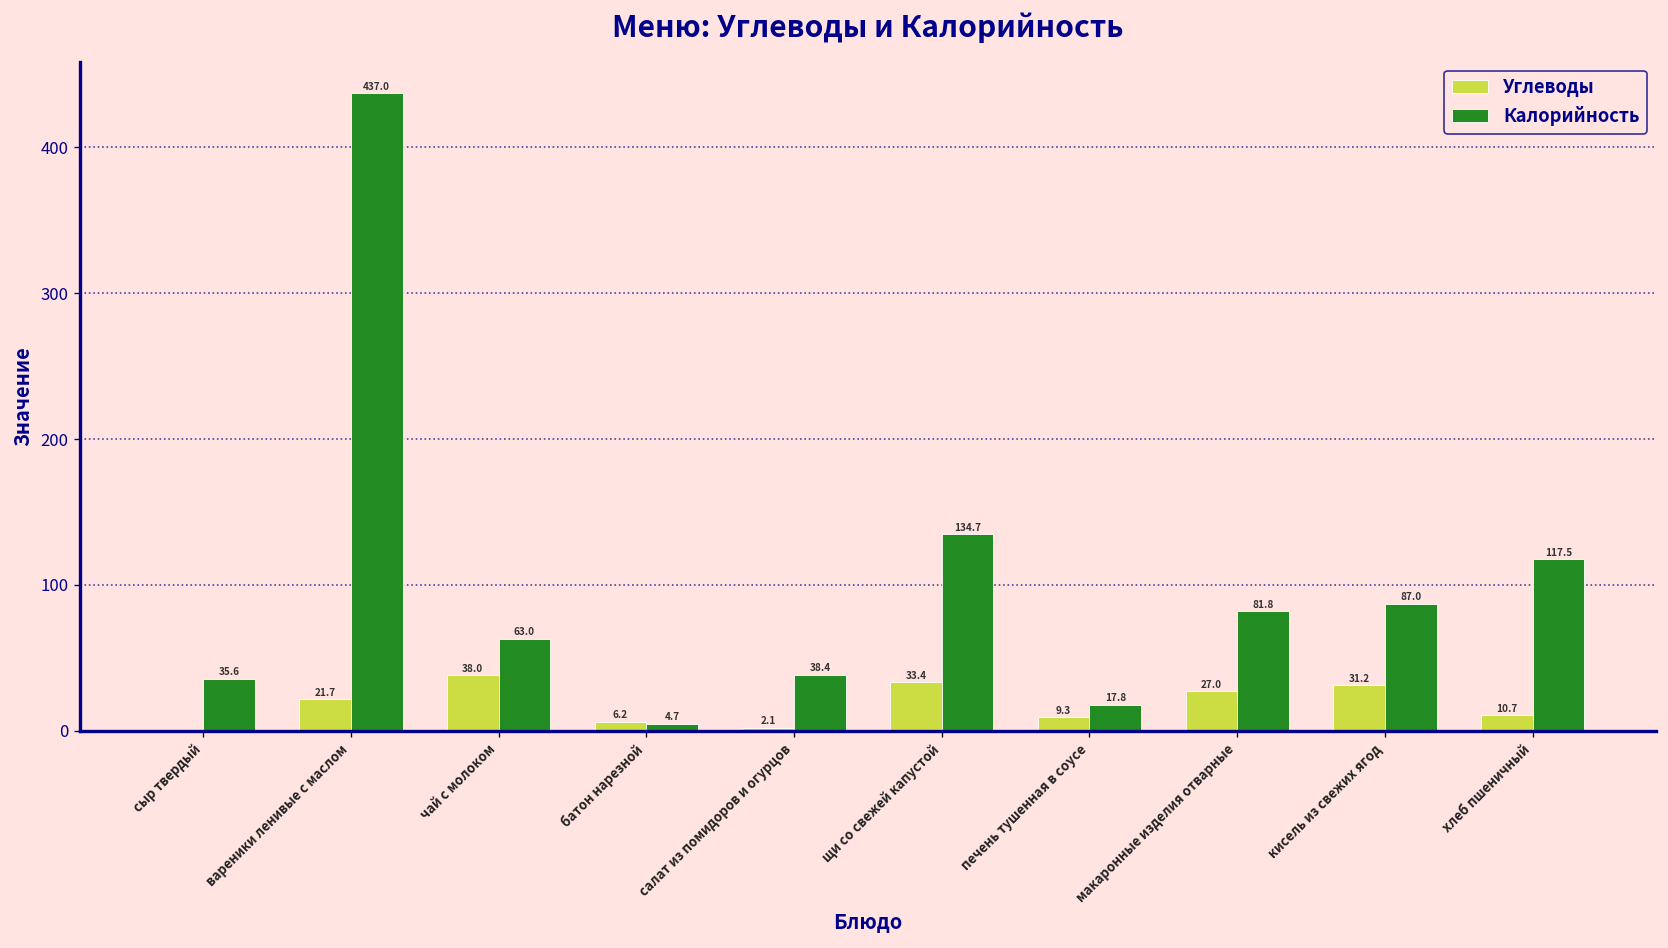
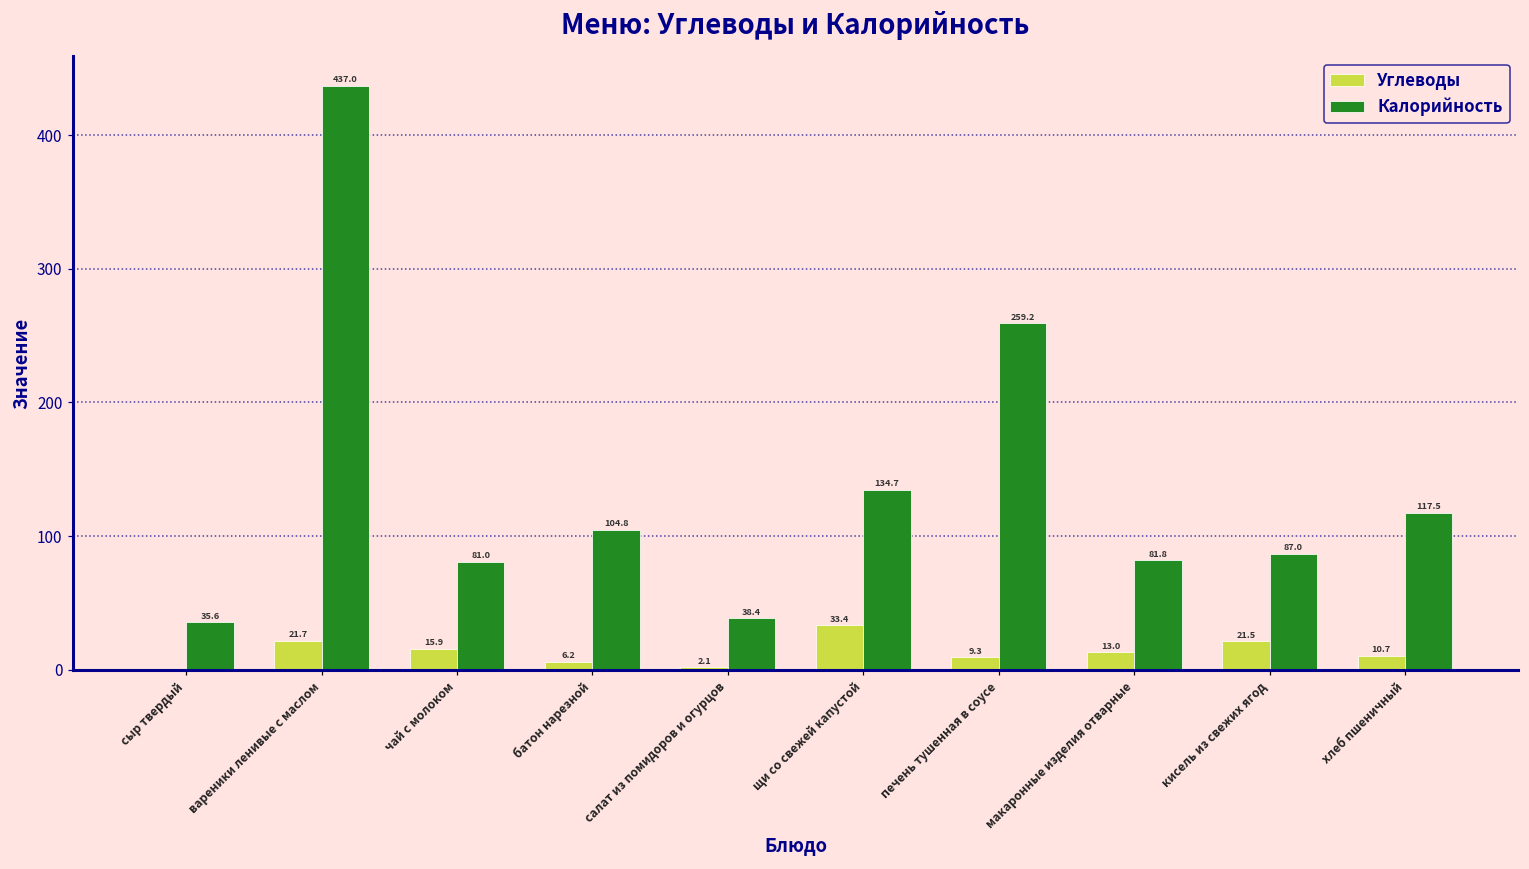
  {
    "Углеводы": {
      "вареники ленивые с маслом": 21.7,
-     "чай с молоком": 38.0,
+     "чай с молоком": 15.9,
      "батон нарезной": 6.2,
      "салат из помидоров и огурцов": 2.1,
      "щи со свежей капустой": 33.4,
      "печень тушенная в соусе": 9.3,
-     "макаронные изделия отварные": 27.0,
-     "кисель из свежих ягод": 31.2,
+     "макаронные изделия отварные": 13.0,
+     "кисель из свежих ягод": 21.5,
      "хлеб пшеничный": 10.7
    },
    "Калорийность": {
      "сыр твердый": 35.6,
      "вареники ленивые с маслом": 437.0,
-     "чай с молоком": 63.0,
-     "батон нарезной": 4.7,
+     "чай с молоком": 81.0,
+     "батон нарезной": 104.8,
      "салат из помидоров и огурцов": 38.4,
      "щи со свежей капустой": 134.7,
-     "печень тушенная в соусе": 17.8,
+     "печень тушенная в соусе": 259.2,
      "макаронные изделия отварные": 81.8,
      "кисель из свежих ягод": 87.0,
      "хлеб пшеничный": 117.5
    }
  }
